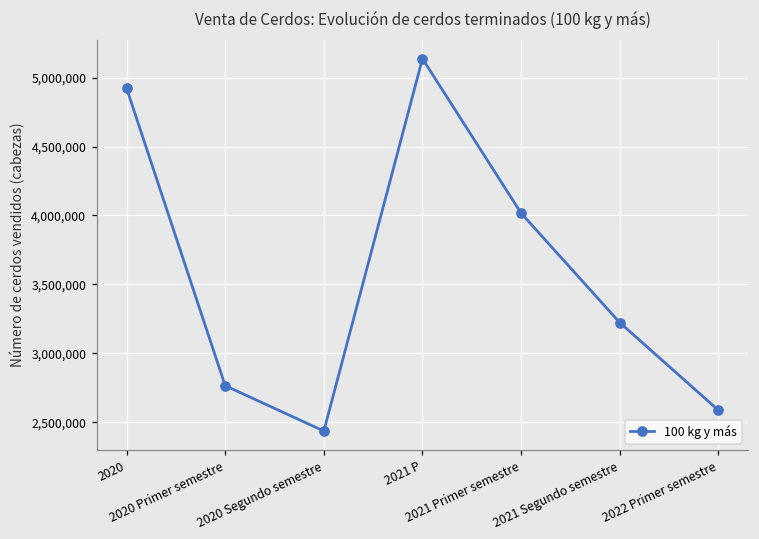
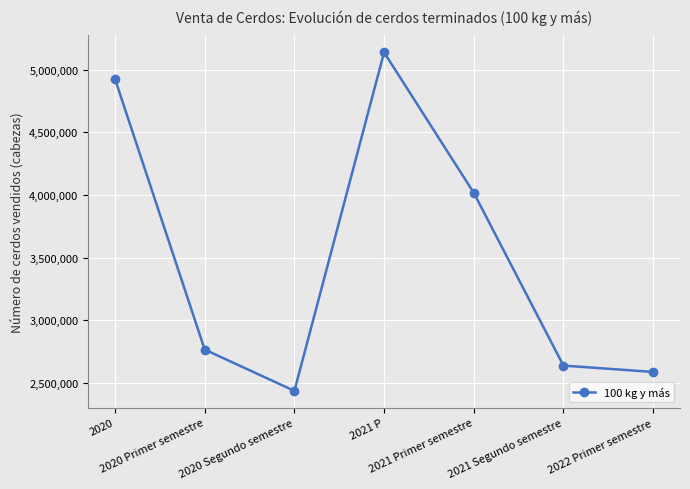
  {
    "2020": "4,920,000",
    "2020 Primer semestre": "2,770,000",
    "2020 Segundo semestre": "2,440,000",
    "2021 P": "5,140,000",
    "2021 Primer semestre": "4,020,000",
-   "2021 Segundo semestre": "3,220,000",
+   "2021 Segundo semestre": "2,640,000",
    "2022 Primer semestre": "2,590,000"
  }
